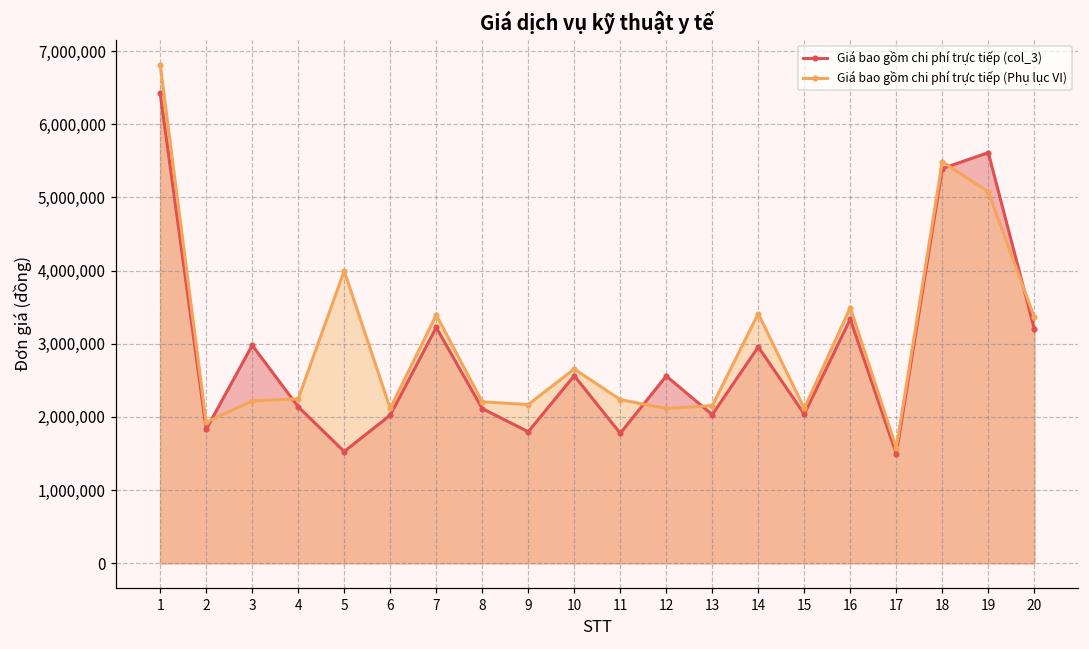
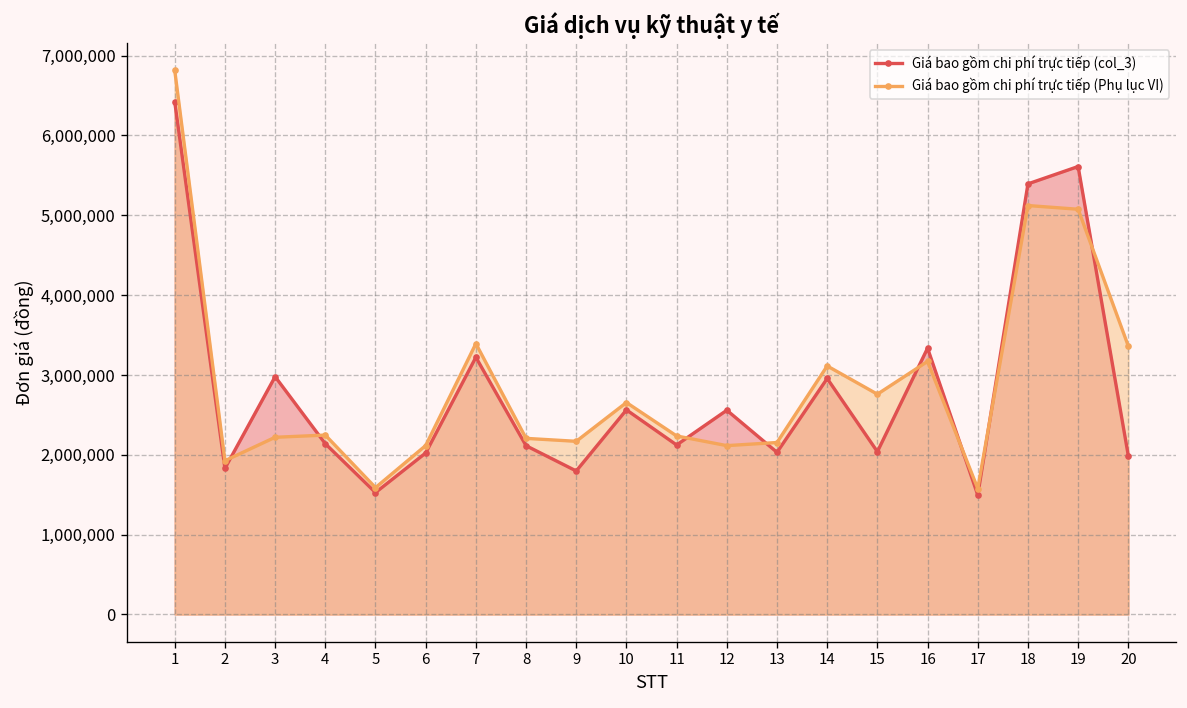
  {
    "Giá bao gồm chi phí trực tiếp (col_3)": {
      "1": "6,400,000",
      "2": "1,800,000",
      "3": "3,000,000",
      "4": "2,100,000",
      "5": "1,500,000",
      "6": "2,000,000",
      "7": "3,200,000",
      "8": "2,100,000",
      "9": "1,800,000",
      "10": "2,600,000",
-     "11": "1,800,000",
+     "11": "2,100,000",
      "12": "2,600,000",
      "13": "2,000,000",
      "14": "3,000,000",
      "15": "2,000,000",
      "16": "3,300,000",
      "17": "1,500,000",
      "18": "5,400,000",
      "19": "5,600,000",
-     "20": "3,200,000"
+     "20": "2,000,000"
    },
    "Giá bao gồm chi phí trực tiếp (Phụ lục VI)": {
      "1": "6,800,000",
      "2": "1,900,000",
      "3": "2,200,000",
      "4": "2,200,000",
-     "5": "4,000,000",
+     "5": "1,600,000",
      "6": "2,100,000",
      "7": "3,400,000",
      "8": "2,200,000",
      "9": "2,200,000",
      "10": "2,700,000",
      "11": "2,200,000",
      "12": "2,100,000",
      "13": "2,200,000",
-     "14": "3,400,000",
-     "15": "2,100,000",
-     "16": "3,500,000",
+     "14": "3,100,000",
+     "15": "2,800,000",
+     "16": "3,200,000",
      "17": "1,600,000",
-     "18": "5,500,000",
+     "18": "5,100,000",
      "19": "5,100,000",
      "20": "3,400,000"
    }
  }
